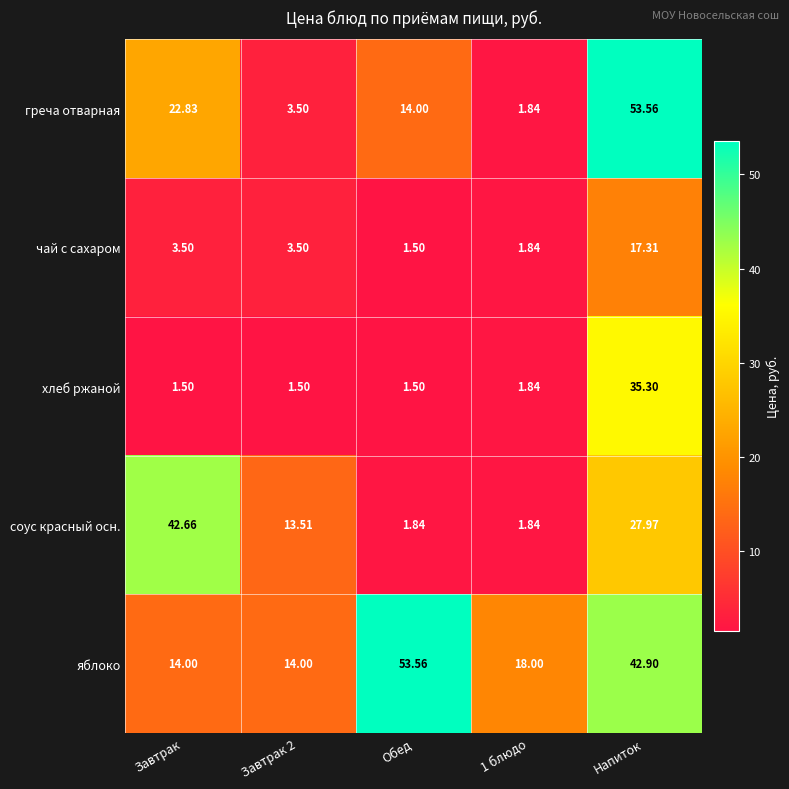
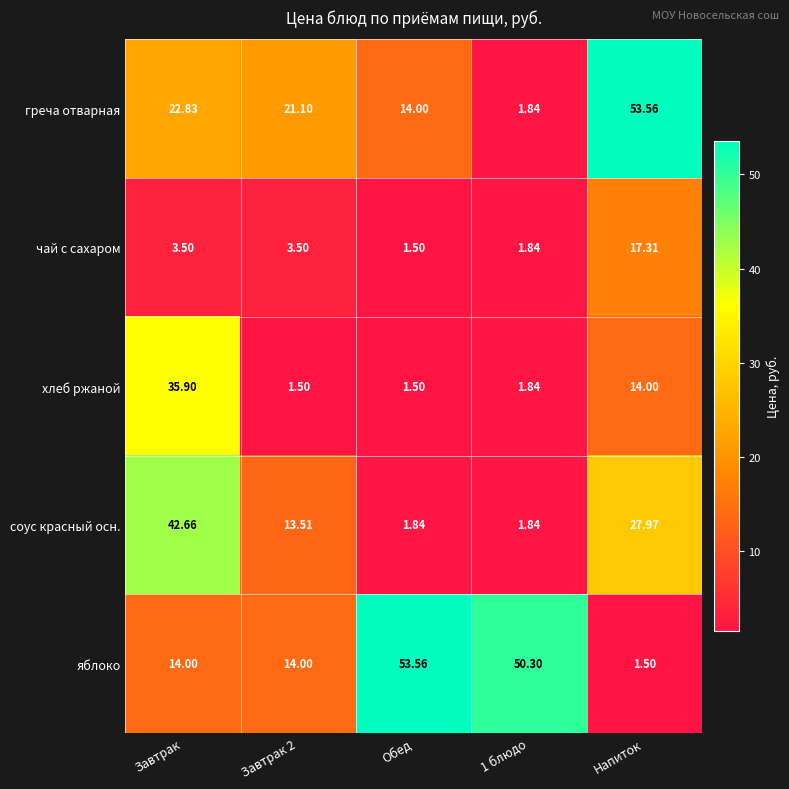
  {
    "греча отварная": {
      "Завтрак": 22.83,
-     "Завтрак 2": 3.50,
+     "Завтрак 2": 21.10,
      "Обед": 14.00,
      "1 блюдо": 1.84,
      "Напиток": 53.56
    },
    "чай с сахаром": {
      "Завтрак": 3.50,
      "Завтрак 2": 3.50,
      "Обед": 1.50,
      "1 блюдо": 1.84,
      "Напиток": 17.31
    },
    "хлеб ржаной": {
-     "Завтрак": 1.50,
+     "Завтрак": 35.90,
      "Завтрак 2": 1.50,
      "Обед": 1.50,
      "1 блюдо": 1.84,
-     "Напиток": 35.30
+     "Напиток": 14.00
    },
    "соус красный осн.": {
      "Завтрак": 42.66,
      "Завтрак 2": 13.51,
      "Обед": 1.84,
      "1 блюдо": 1.84,
      "Напиток": 27.97
    },
    "яблоко": {
      "Завтрак": 14.00,
      "Завтрак 2": 14.00,
      "Обед": 53.56,
-     "1 блюдо": 18.00,
-     "Напиток": 42.90
+     "1 блюдо": 50.30,
+     "Напиток": 1.50
    }
  }
